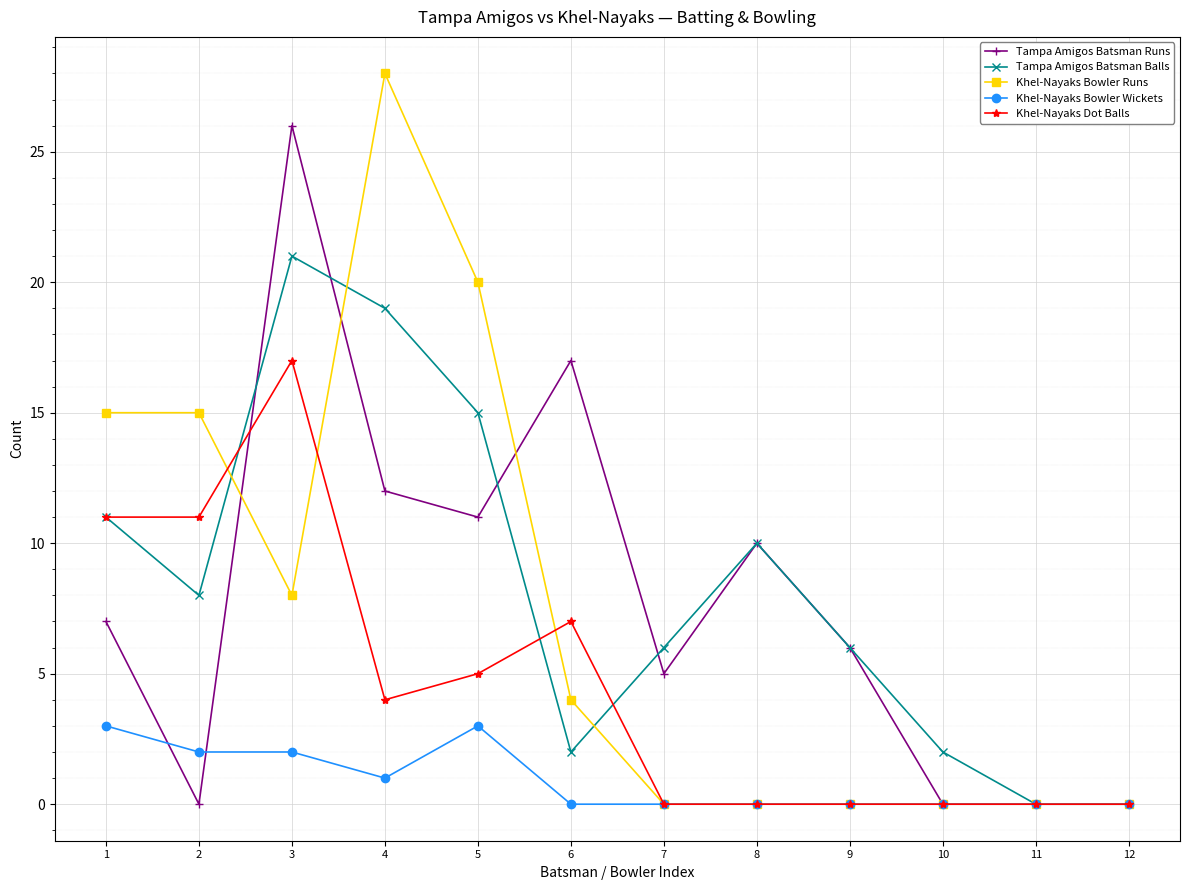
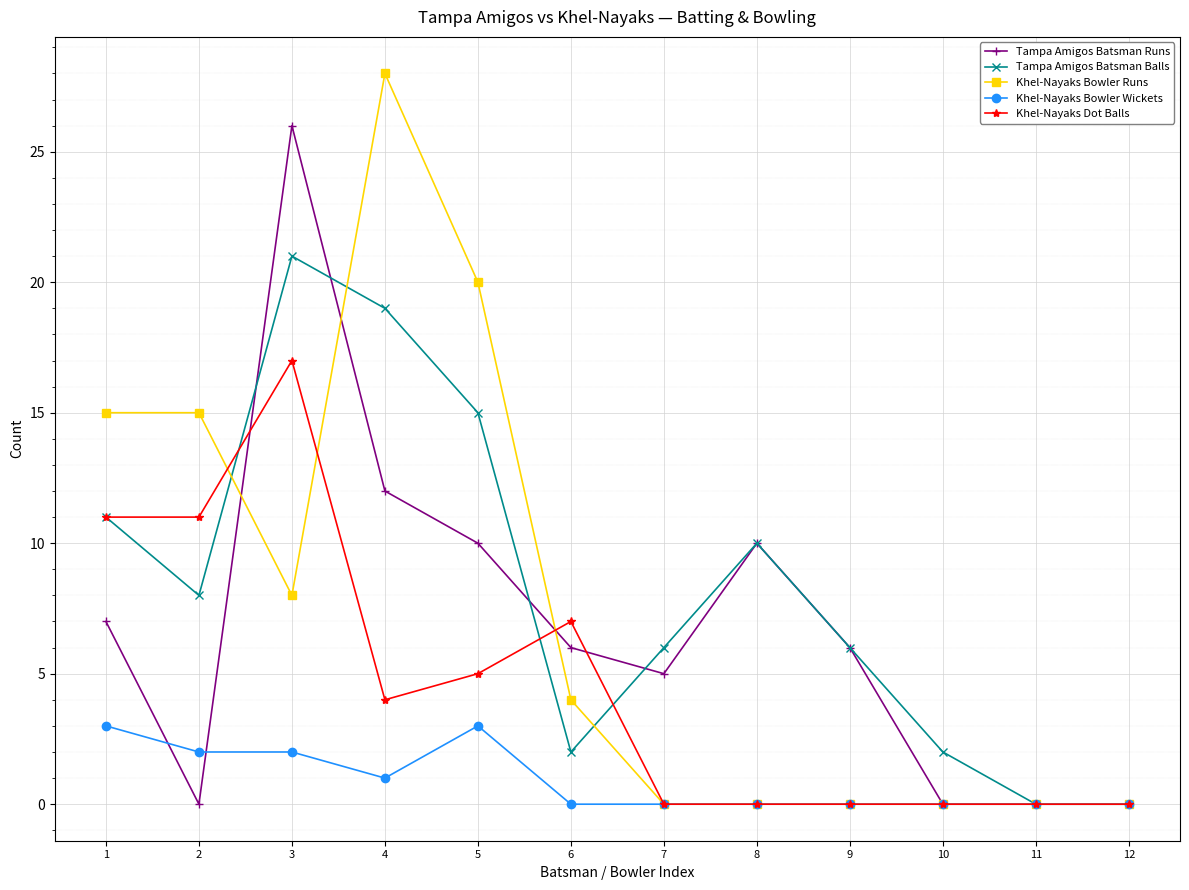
  {
    "Tampa Amigos Batsman Runs": {
      "1": 7,
      "2": 0,
      "3": 26,
      "4": 12,
-     "5": 11,
-     "6": 17,
+     "5": 10,
+     "6": 6,
      "7": 5
    },
    "Tampa Amigos Batsman Balls": {
      "2": 8,
      "3": 21,
      "4": 19,
      "5": 15,
      "6": 2,
      "7": 6,
      "10": 2
    },
    "Khel-Nayaks Bowler Runs": {
      "1": 15,
      "2": 15,
      "3": 8,
      "4": 28,
      "5": 20,
      "6": 4
    },
    "Khel-Nayaks Bowler Wickets": {
      "1": 3,
      "2": 2,
      "3": 2,
      "4": 1,
      "5": 3,
      "6": 0
    },
    "Khel-Nayaks Dot Balls": {
      "2": 11,
      "3": 17,
      "4": 4,
      "5": 5,
      "6": 7
    }
  }
